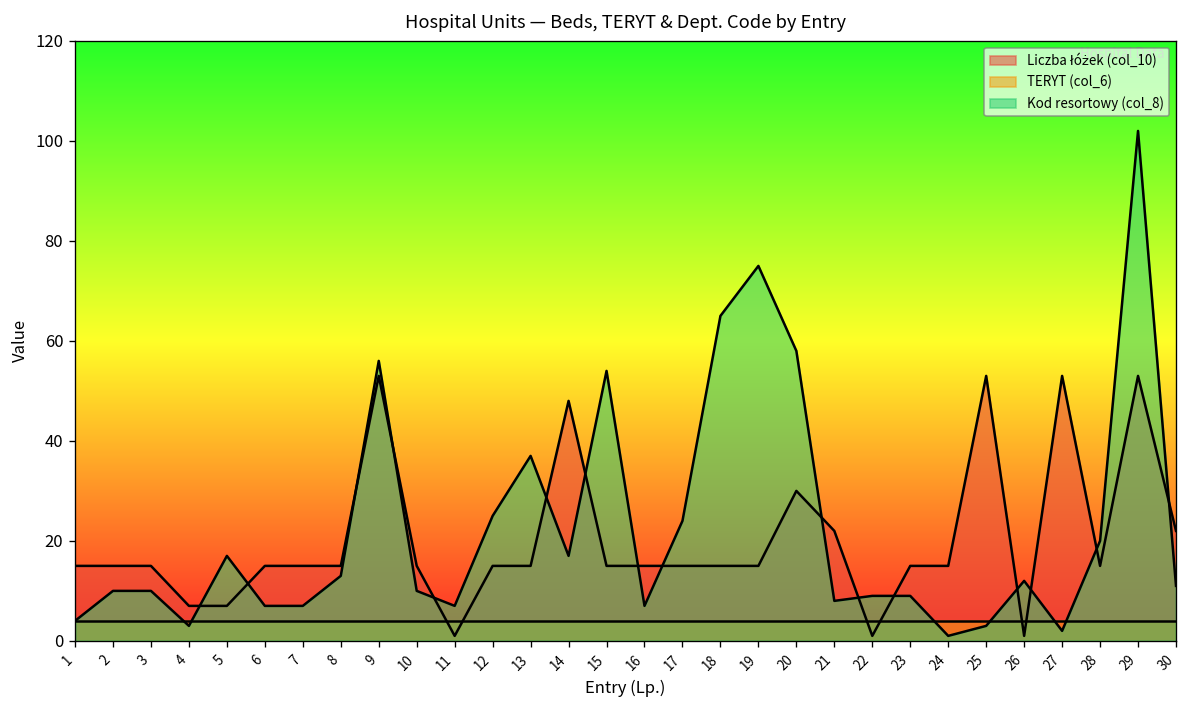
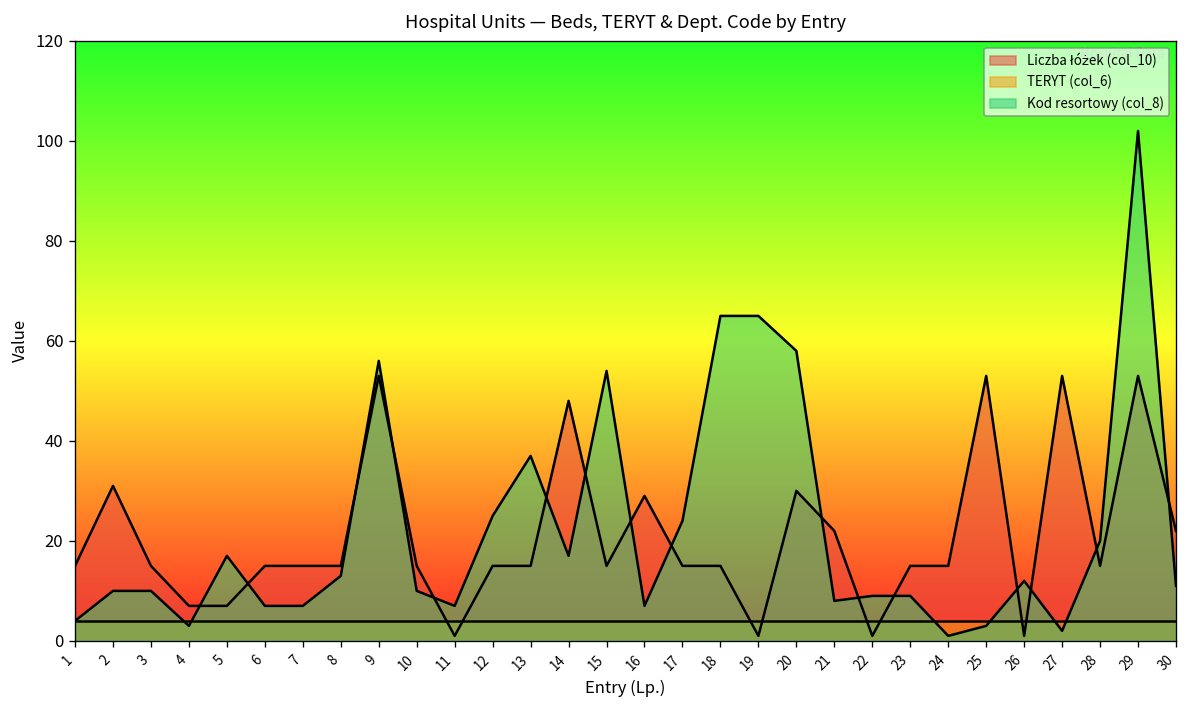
  {
    "Liczba łóżek (col_10)": {
      "1": 15,
-     "2": 15,
+     "2": 31,
      "3": 15,
      "4": 7,
      "5": 7,
      "6": 15,
      "7": 15,
      "8": 15,
      "9": 53,
      "10": 15,
      "11": 1,
      "12": 15,
      "13": 15,
      "14": 48,
      "15": 15,
-     "16": 15,
+     "16": 29,
      "17": 15,
      "18": 15,
-     "19": 15,
+     "19": 1,
      "20": 30,
      "21": 22,
      "22": 1,
      "23": 15,
      "24": 15,
      "25": 53,
      "26": 1,
      "27": 53,
      "28": 15,
      "29": 53,
      "30": 22
    },
    "TERYT (col_6)": {
      "2": 4,
      "3": 4,
      "4": 4,
      "5": 4,
      "6": 4,
      "7": 4,
      "8": 4,
      "9": 4,
      "10": 4,
      "11": 4,
      "12": 4,
      "13": 4,
      "14": 4,
      "15": 4,
      "16": 4,
      "17": 4,
      "18": 4,
      "19": 4,
      "20": 4,
      "21": 4,
      "22": 4,
      "23": 4,
      "24": 4,
      "25": 4,
      "26": 4,
      "27": 4,
      "28": 4,
      "29": 4,
      "30": 4
    },
    "Kod resortowy (col_8)": {
      "2": 10,
      "3": 10,
      "4": 3,
      "5": 17,
      "6": 7,
      "7": 7,
      "8": 13,
      "9": 56,
      "10": 10,
      "11": 7,
      "12": 25,
      "13": 37,
      "14": 17,
      "15": 54,
      "16": 7,
      "17": 24,
      "18": 65,
-     "19": 75,
+     "19": 65,
      "20": 58,
      "21": 8,
      "22": 9,
      "23": 9,
      "24": 1,
      "25": 3,
      "26": 12,
      "27": 2,
      "28": 20,
      "29": 102,
      "30": 11
    }
  }
